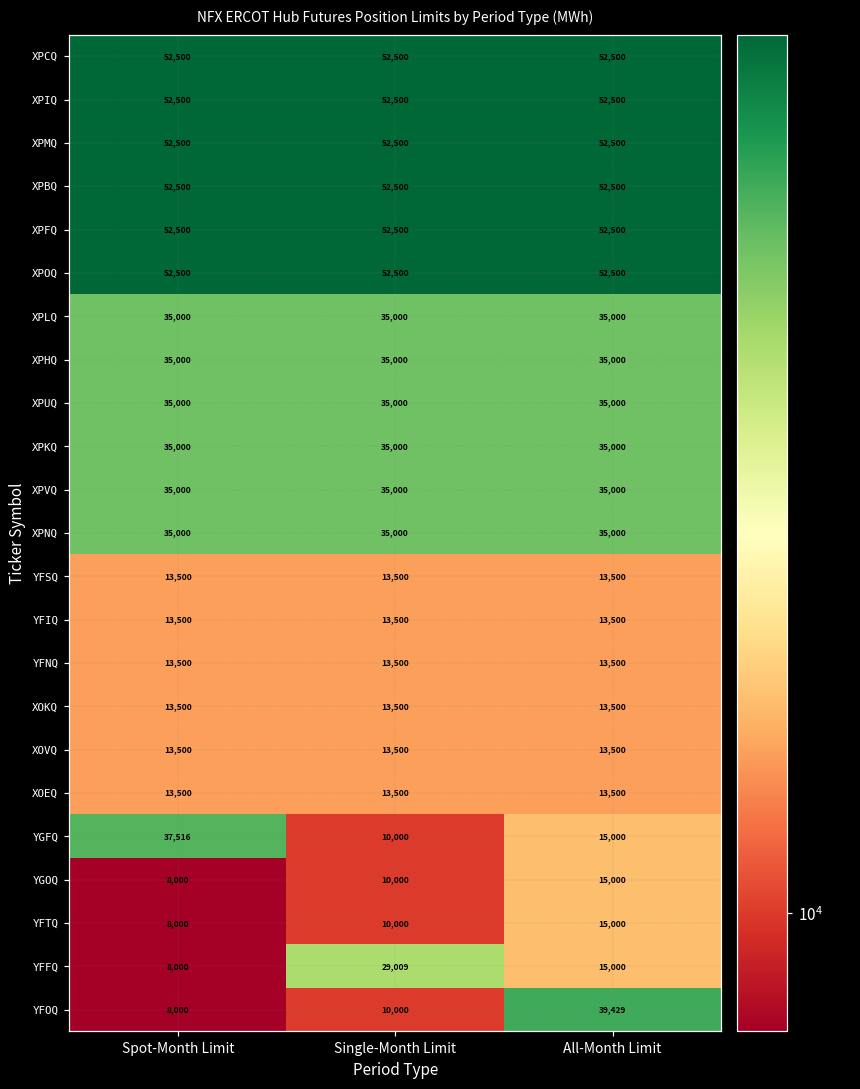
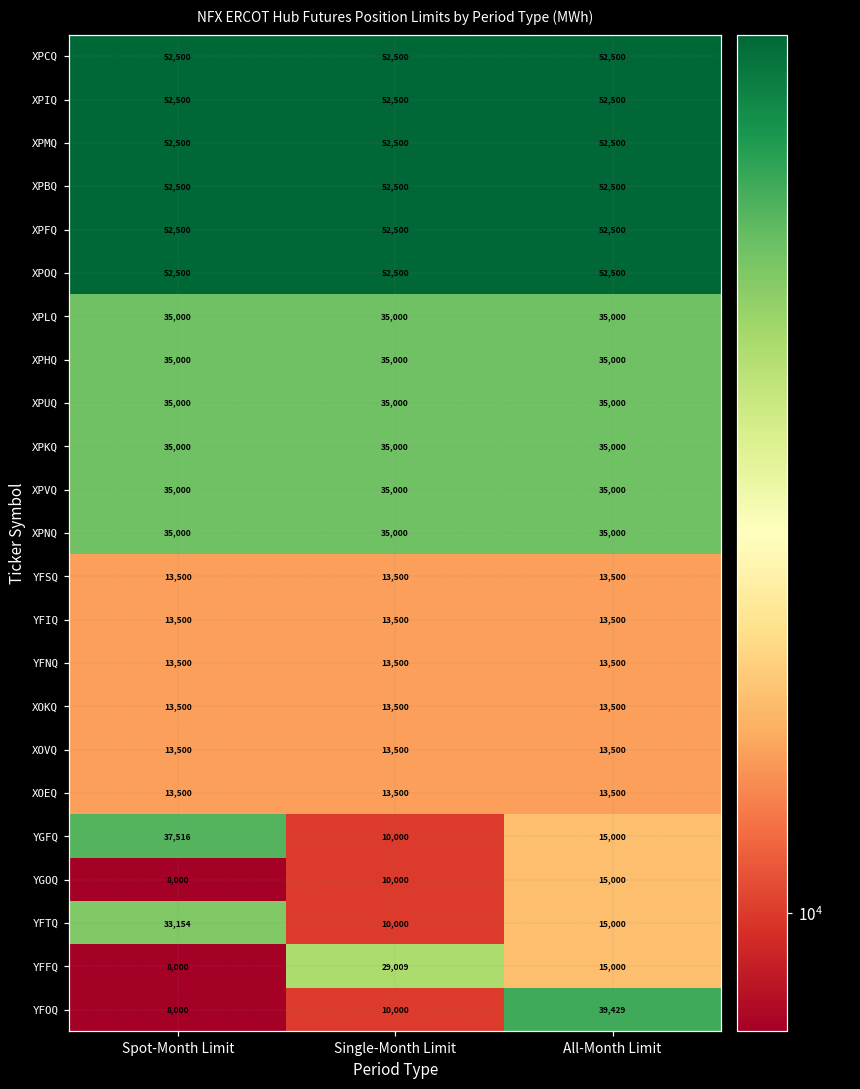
  {
    "XPCQ": {
      "Spot-Month Limit": "52,500",
      "Single-Month Limit": "52,500",
      "All-Month Limit": "52,500"
    },
    "XPIQ": {
      "Spot-Month Limit": "52,500",
      "Single-Month Limit": "52,500",
      "All-Month Limit": "52,500"
    },
    "XPMQ": {
      "Spot-Month Limit": "52,500",
      "Single-Month Limit": "52,500",
      "All-Month Limit": "52,500"
    },
    "XPBQ": {
      "Spot-Month Limit": "52,500",
      "Single-Month Limit": "52,500",
      "All-Month Limit": "52,500"
    },
    "XPFQ": {
      "Spot-Month Limit": "52,500",
      "Single-Month Limit": "52,500",
      "All-Month Limit": "52,500"
    },
    "XPOQ": {
      "Spot-Month Limit": "52,500",
      "Single-Month Limit": "52,500",
      "All-Month Limit": "52,500"
    },
    "XPLQ": {
      "Spot-Month Limit": "35,000",
      "Single-Month Limit": "35,000",
      "All-Month Limit": "35,000"
    },
    "XPHQ": {
      "Spot-Month Limit": "35,000",
      "Single-Month Limit": "35,000",
      "All-Month Limit": "35,000"
    },
    "XPUQ": {
      "Spot-Month Limit": "35,000",
      "Single-Month Limit": "35,000",
      "All-Month Limit": "35,000"
    },
    "XPKQ": {
      "Spot-Month Limit": "35,000",
      "Single-Month Limit": "35,000",
      "All-Month Limit": "35,000"
    },
    "XPVQ": {
      "Spot-Month Limit": "35,000",
      "Single-Month Limit": "35,000",
      "All-Month Limit": "35,000"
    },
    "XPNQ": {
      "Spot-Month Limit": "35,000",
      "Single-Month Limit": "35,000",
      "All-Month Limit": "35,000"
    },
    "YFSQ": {
      "Spot-Month Limit": "13,500",
      "Single-Month Limit": "13,500",
      "All-Month Limit": "13,500"
    },
    "YFIQ": {
      "Spot-Month Limit": "13,500",
      "Single-Month Limit": "13,500",
      "All-Month Limit": "13,500"
    },
    "YFNQ": {
      "Spot-Month Limit": "13,500",
      "Single-Month Limit": "13,500",
      "All-Month Limit": "13,500"
    },
    "XOKQ": {
      "Spot-Month Limit": "13,500",
      "Single-Month Limit": "13,500",
      "All-Month Limit": "13,500"
    },
    "XOVQ": {
      "Spot-Month Limit": "13,500",
      "Single-Month Limit": "13,500",
      "All-Month Limit": "13,500"
    },
    "XOEQ": {
      "Spot-Month Limit": "13,500",
      "Single-Month Limit": "13,500",
      "All-Month Limit": "13,500"
    },
    "YGFQ": {
      "Spot-Month Limit": "37,516",
      "Single-Month Limit": "10,000",
      "All-Month Limit": "15,000"
    },
    "YGOQ": {
      "Spot-Month Limit": "8,000",
      "Single-Month Limit": "10,000",
      "All-Month Limit": "15,000"
    },
    "YFTQ": {
-     "Spot-Month Limit": "8,000",
+     "Spot-Month Limit": "33,154",
      "Single-Month Limit": "10,000",
      "All-Month Limit": "15,000"
    },
    "YFFQ": {
      "Spot-Month Limit": "8,000",
      "Single-Month Limit": "29,009",
      "All-Month Limit": "15,000"
    },
    "YFOQ": {
      "Spot-Month Limit": "8,000",
      "Single-Month Limit": "10,000",
      "All-Month Limit": "39,429"
    }
  }
